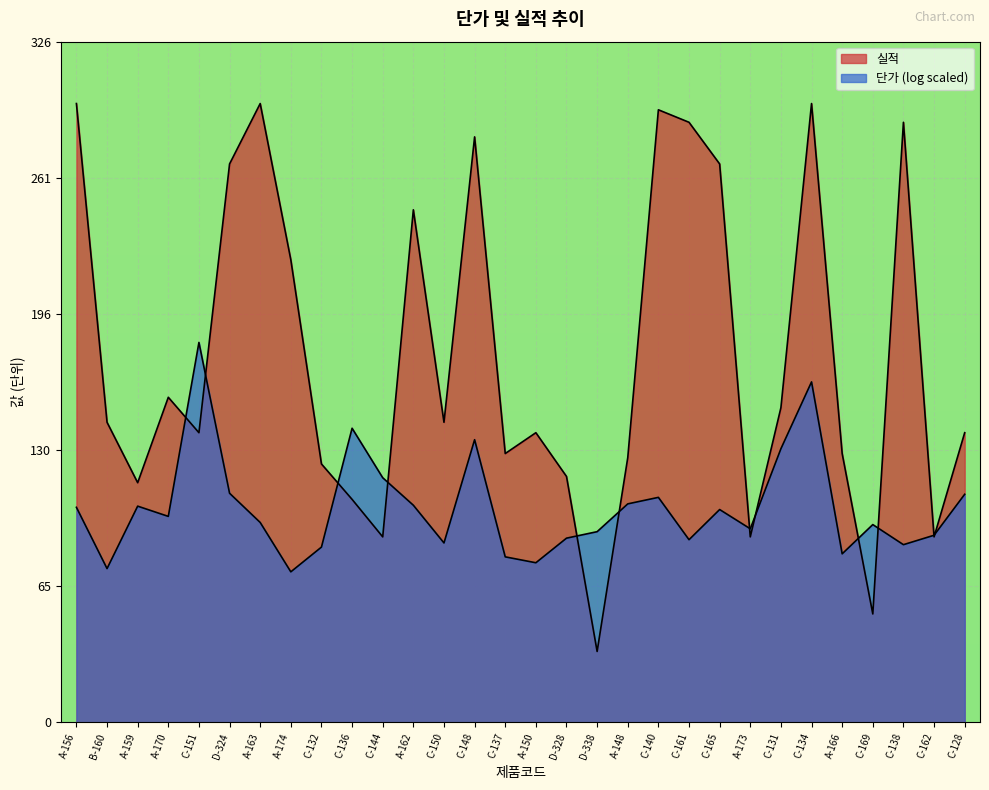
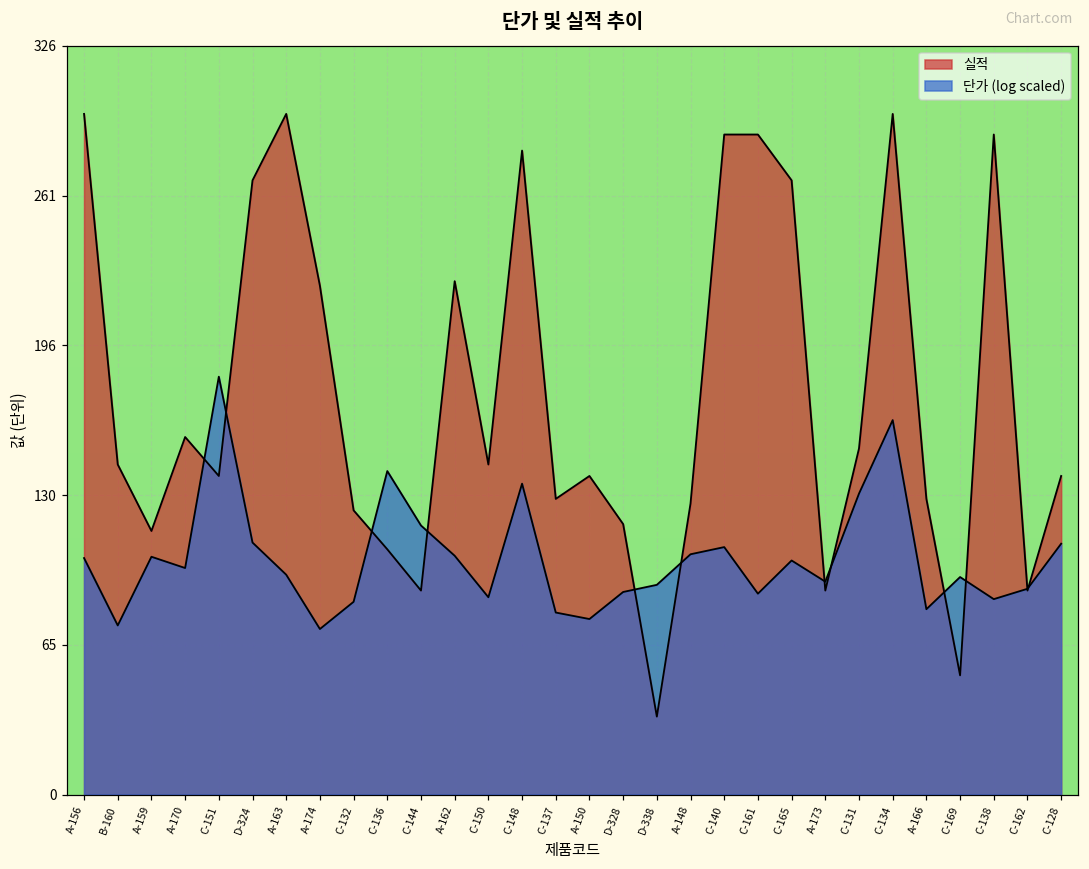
  {
    "실적": {
      "A-156": 297,
      "B-160": 144,
      "A-159": 115,
      "A-170": 156,
      "C-151": 139,
      "D-324": 268,
      "A-163": 297,
      "A-174": 222,
      "C-132": 124,
      "C-136": 107,
      "C-144": 89,
-     "A-162": 246,
+     "A-162": 224,
      "C-150": 144,
      "C-148": 281,
      "C-137": 129,
      "A-150": 139,
      "D-328": 118,
      "D-338": 34,
      "A-148": 127,
-     "C-140": 294,
+     "C-140": 288,
      "C-161": 288,
      "C-165": 268,
      "A-173": 89,
      "C-131": 151,
      "C-134": 297,
      "A-166": 129,
      "C-169": 52,
      "C-138": 288,
      "C-128": 139
    },
    "단가 (log scaled)": {
      "A-156": 103,
      "B-160": 74,
      "A-159": 104,
      "A-170": 99,
      "C-151": 182,
      "D-324": 110,
      "A-163": 96,
      "A-174": 72,
      "C-132": 84,
      "C-136": 141,
      "C-144": 117,
      "A-162": 104,
      "C-150": 86,
      "C-148": 136,
      "C-137": 79,
      "A-150": 77,
      "D-328": 88,
      "D-338": 91,
      "A-148": 105,
      "C-140": 108,
      "C-161": 88,
      "C-165": 102,
      "A-173": 93,
      "C-131": 131,
      "C-134": 163,
      "A-166": 81,
      "C-169": 95,
      "C-138": 85,
      "C-128": 109
    }
  }
